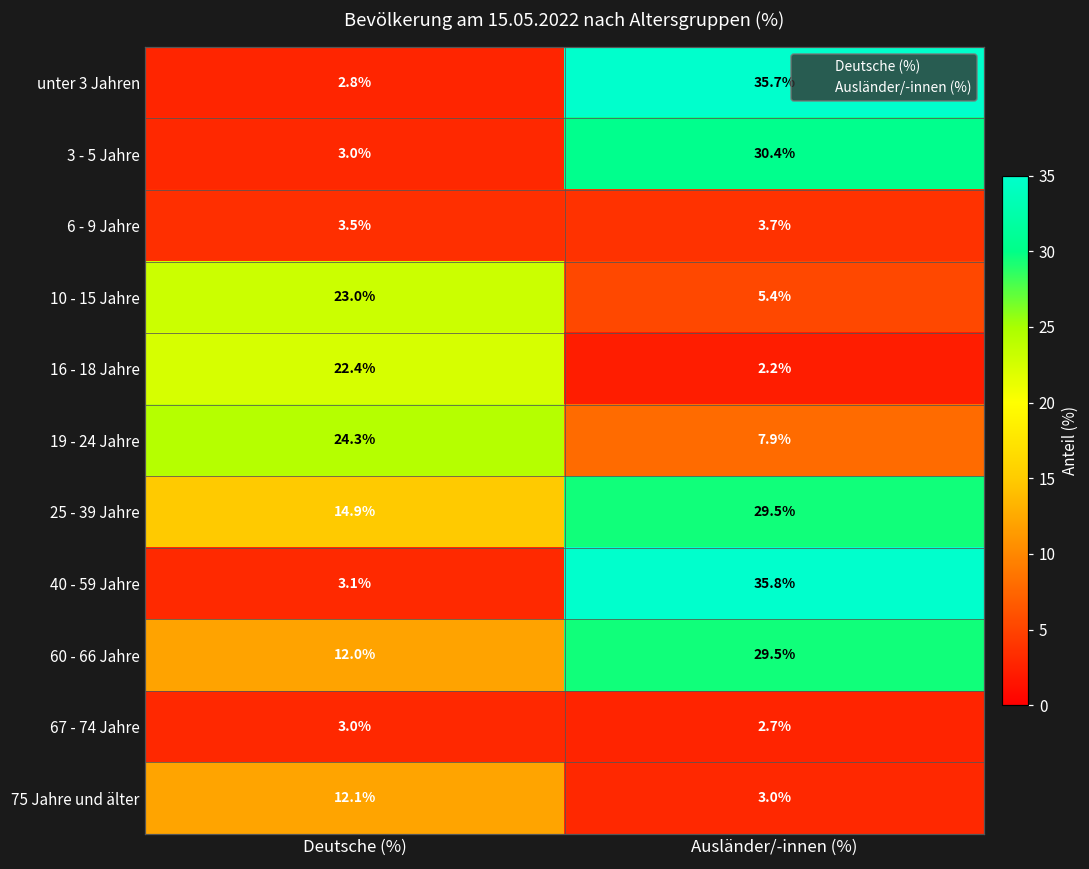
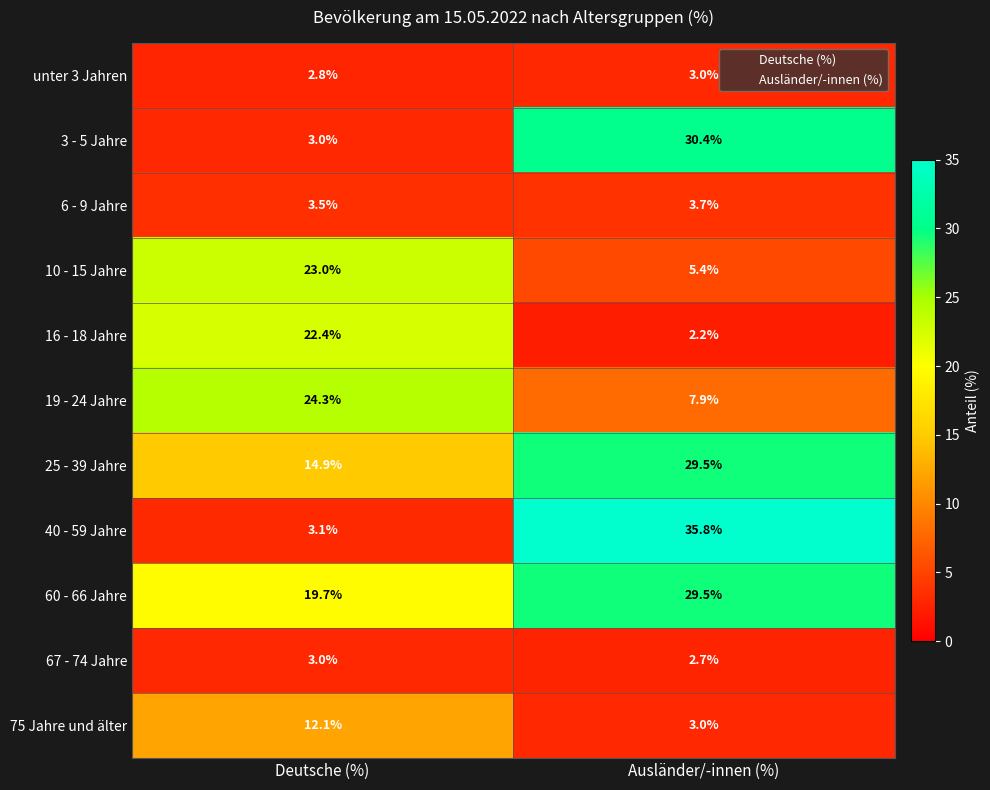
  {
    "unter 3 Jahren": {
      "Deutsche (%)": "2.8%",
-     "Ausländer/-innen (%)": "35.7%"
+     "Ausländer/-innen (%)": "3.0%"
    },
    "3 - 5 Jahre": {
      "Deutsche (%)": "3.0%",
      "Ausländer/-innen (%)": "30.4%"
    },
    "6 - 9 Jahre": {
      "Deutsche (%)": "3.5%",
      "Ausländer/-innen (%)": "3.7%"
    },
    "10 - 15 Jahre": {
      "Deutsche (%)": "23.0%",
      "Ausländer/-innen (%)": "5.4%"
    },
    "16 - 18 Jahre": {
      "Deutsche (%)": "22.4%",
      "Ausländer/-innen (%)": "2.2%"
    },
    "19 - 24 Jahre": {
      "Deutsche (%)": "24.3%",
      "Ausländer/-innen (%)": "7.9%"
    },
    "25 - 39 Jahre": {
      "Deutsche (%)": "14.9%",
      "Ausländer/-innen (%)": "29.5%"
    },
    "40 - 59 Jahre": {
      "Deutsche (%)": "3.1%",
      "Ausländer/-innen (%)": "35.8%"
    },
    "60 - 66 Jahre": {
-     "Deutsche (%)": "12.0%",
+     "Deutsche (%)": "19.7%",
      "Ausländer/-innen (%)": "29.5%"
    },
    "67 - 74 Jahre": {
      "Deutsche (%)": "3.0%",
      "Ausländer/-innen (%)": "2.7%"
    },
    "75 Jahre und älter": {
      "Deutsche (%)": "12.1%",
      "Ausländer/-innen (%)": "3.0%"
    }
  }
